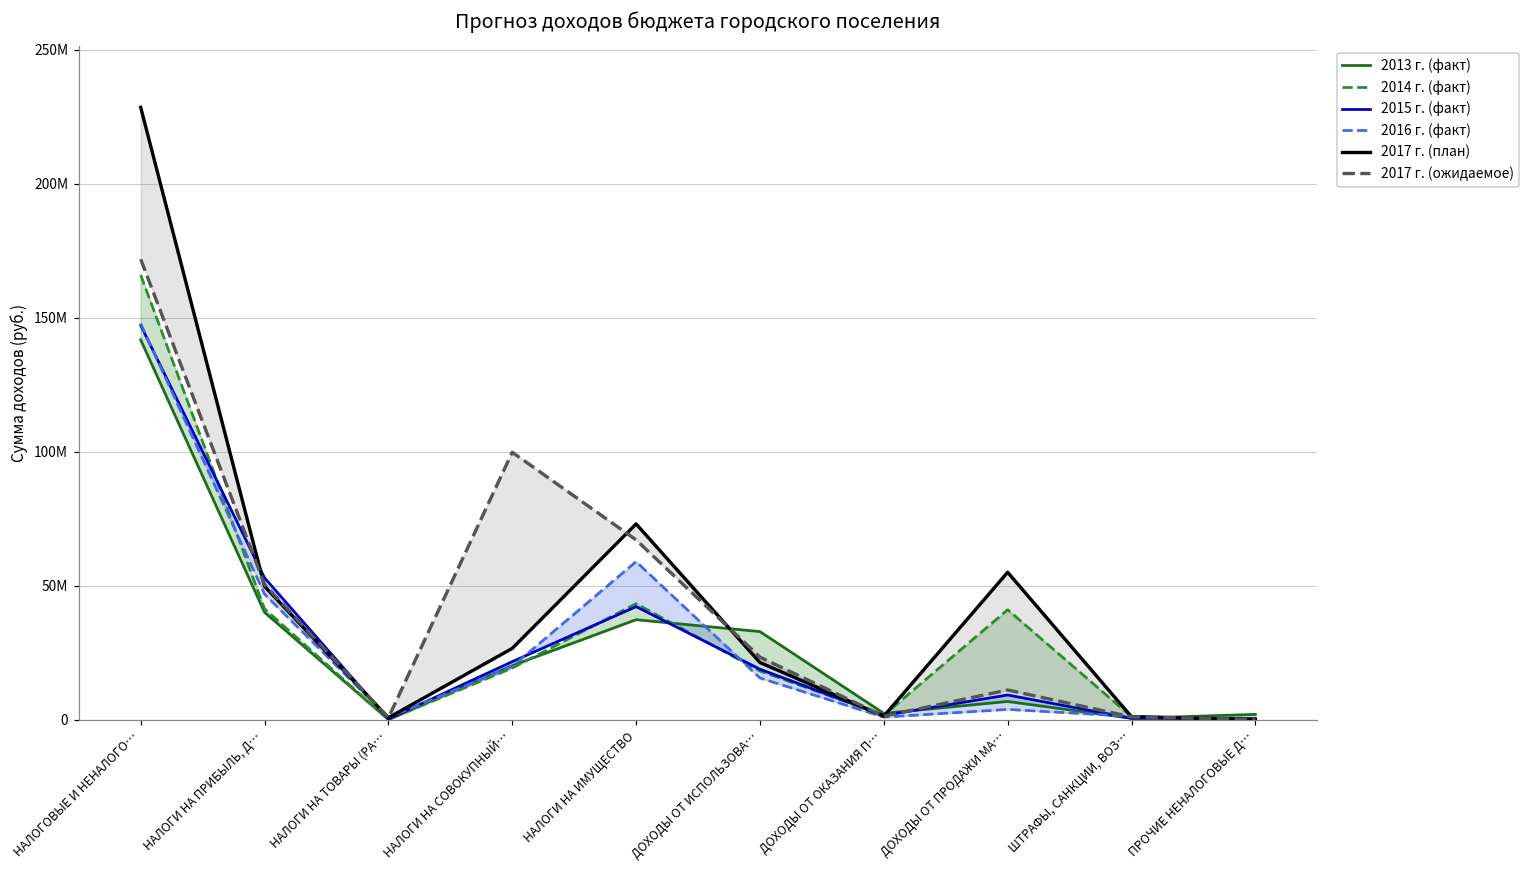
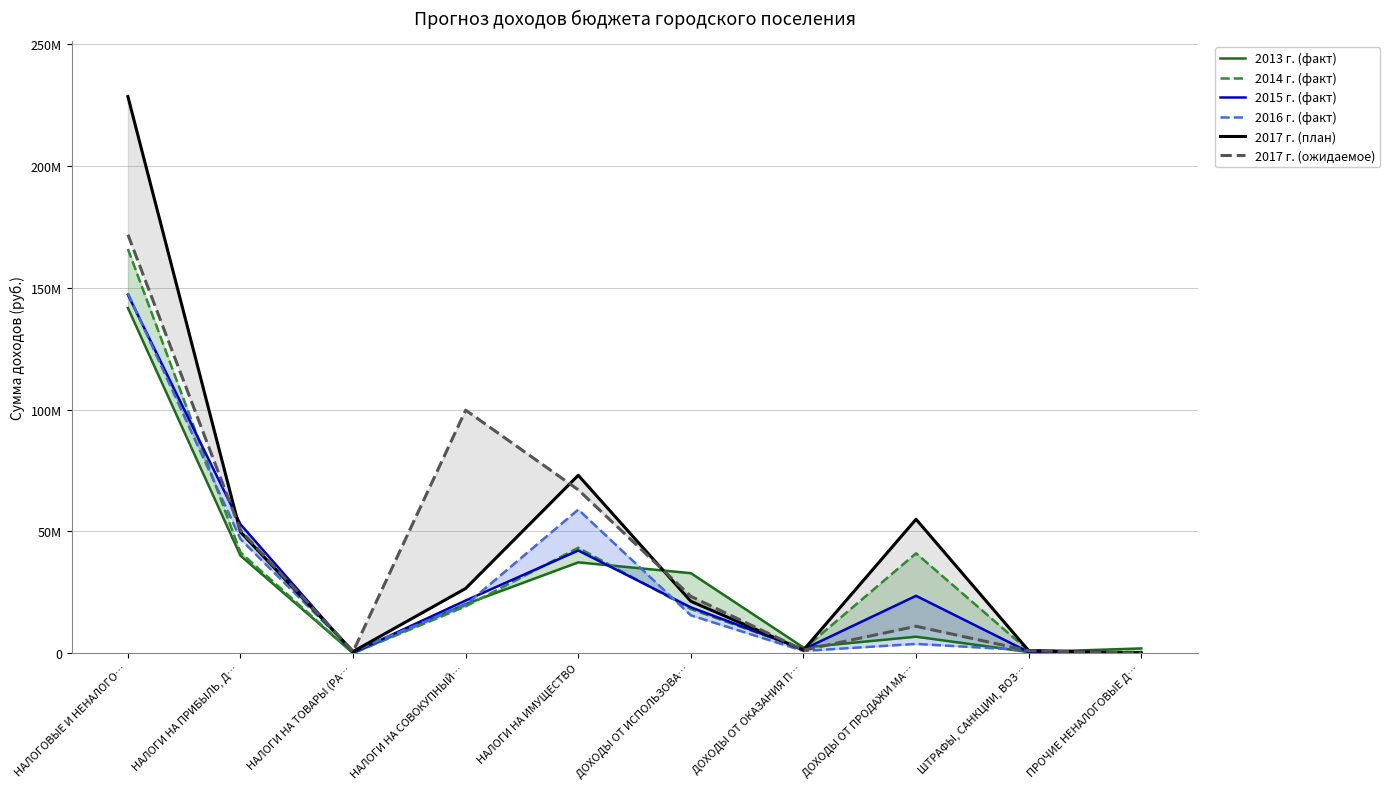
  {
    "2015 г. (факт)": {
      "НАЛОГИ НА ИМУЩЕСТВО": 42000000,
-     "ДОХОДЫ ОТ ПРОДАЖИ МА…": 9000000
+     "ДОХОДЫ ОТ ПРОДАЖИ МА…": 24000000
    },
    "2017 г. (план)": {
      "НАЛОГИ НА СОВОКУПНЫЙ…": 27000000,
      "ДОХОДЫ ОТ ИСПОЛЬЗОВА…": 21000000
    },
    "2017 г. (ожидаемое)": {
      "НАЛОГОВЫЕ И НЕНАЛОГО…": 172000000,
      "НАЛОГИ НА ИМУЩЕСТВО": 67000000,
      "ДОХОДЫ ОТ ПРОДАЖИ МА…": 11000000
    }
  }
